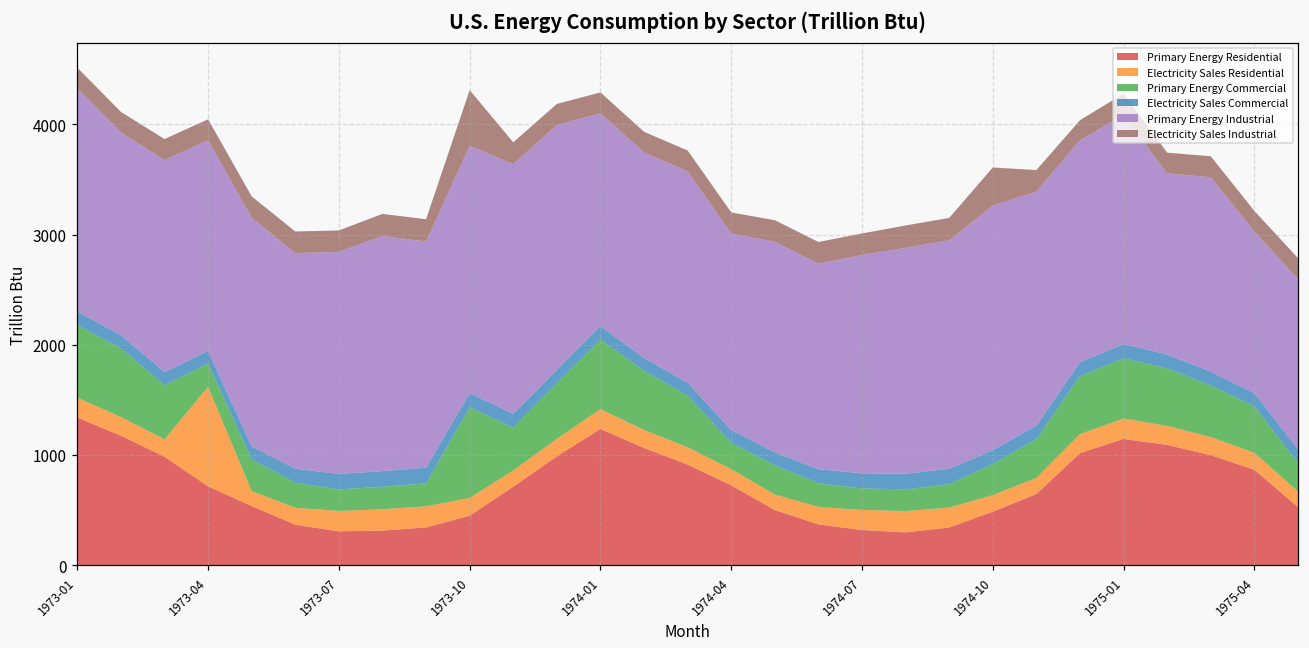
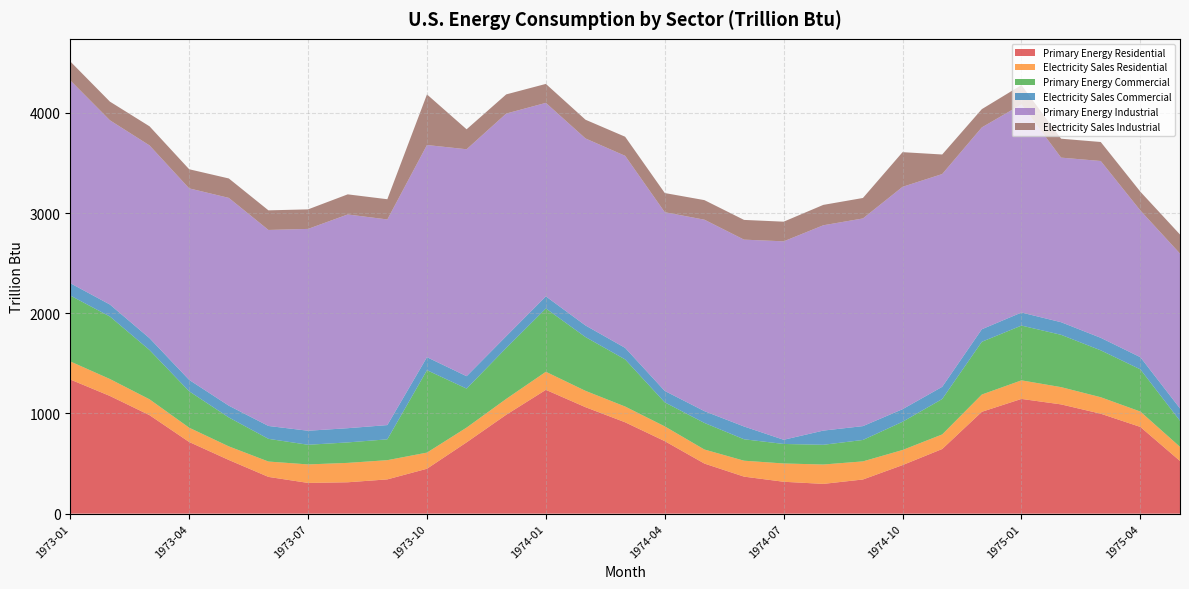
  {
    "Primary Energy Residential": {
      "1973-01": 1340,
      "1973-04": 720,
      "1973-07": 310,
      "1973-10": 450,
      "1974-01": 1240,
      "1974-04": 720,
      "1974-07": 320,
      "1974-10": 480,
      "1975-01": 1150,
      "1975-04": 870
    },
    "Electricity Sales Residential": {
      "1973-01": 180,
-     "1973-04": 900,
+     "1973-04": 140,
      "1973-07": 180,
      "1973-10": 160,
      "1974-01": 180,
      "1974-04": 150,
      "1974-07": 180,
      "1974-10": 150,
      "1975-01": 190,
      "1975-04": 150
    },
    "Primary Energy Commercial": {
      "1973-01": 660,
-     "1973-04": 210,
+     "1973-04": 360,
      "1973-07": 200,
      "1973-10": 820,
      "1974-01": 630,
      "1974-04": 240,
      "1974-07": 190,
      "1974-10": 280,
      "1975-01": 550,
      "1975-04": 420
    },
    "Electricity Sales Commercial": {
      "1973-01": 120,
      "1973-04": 110,
      "1973-07": 140,
      "1973-10": 130,
      "1974-01": 120,
      "1974-04": 110,
-     "1974-07": 140,
+     "1974-07": 40,
      "1974-10": 130,
      "1975-01": 130,
      "1975-04": 120
    },
    "Primary Energy Industrial": {
      "1973-01": 2020,
      "1973-04": 1910,
      "1973-07": 2010,
-     "1973-10": 2240,
+     "1973-10": 2120,
      "1974-01": 1930,
      "1974-04": 1780,
      "1974-07": 1980,
      "1974-10": 2220,
      "1975-04": 1460
    },
    "Electricity Sales Industrial": {
      "1973-01": 190,
      "1973-04": 190,
      "1973-07": 200,
      "1973-10": 510,
      "1974-01": 190,
      "1974-04": 190,
      "1974-07": 200,
      "1974-10": 350,
      "1975-04": 190
    }
  }
